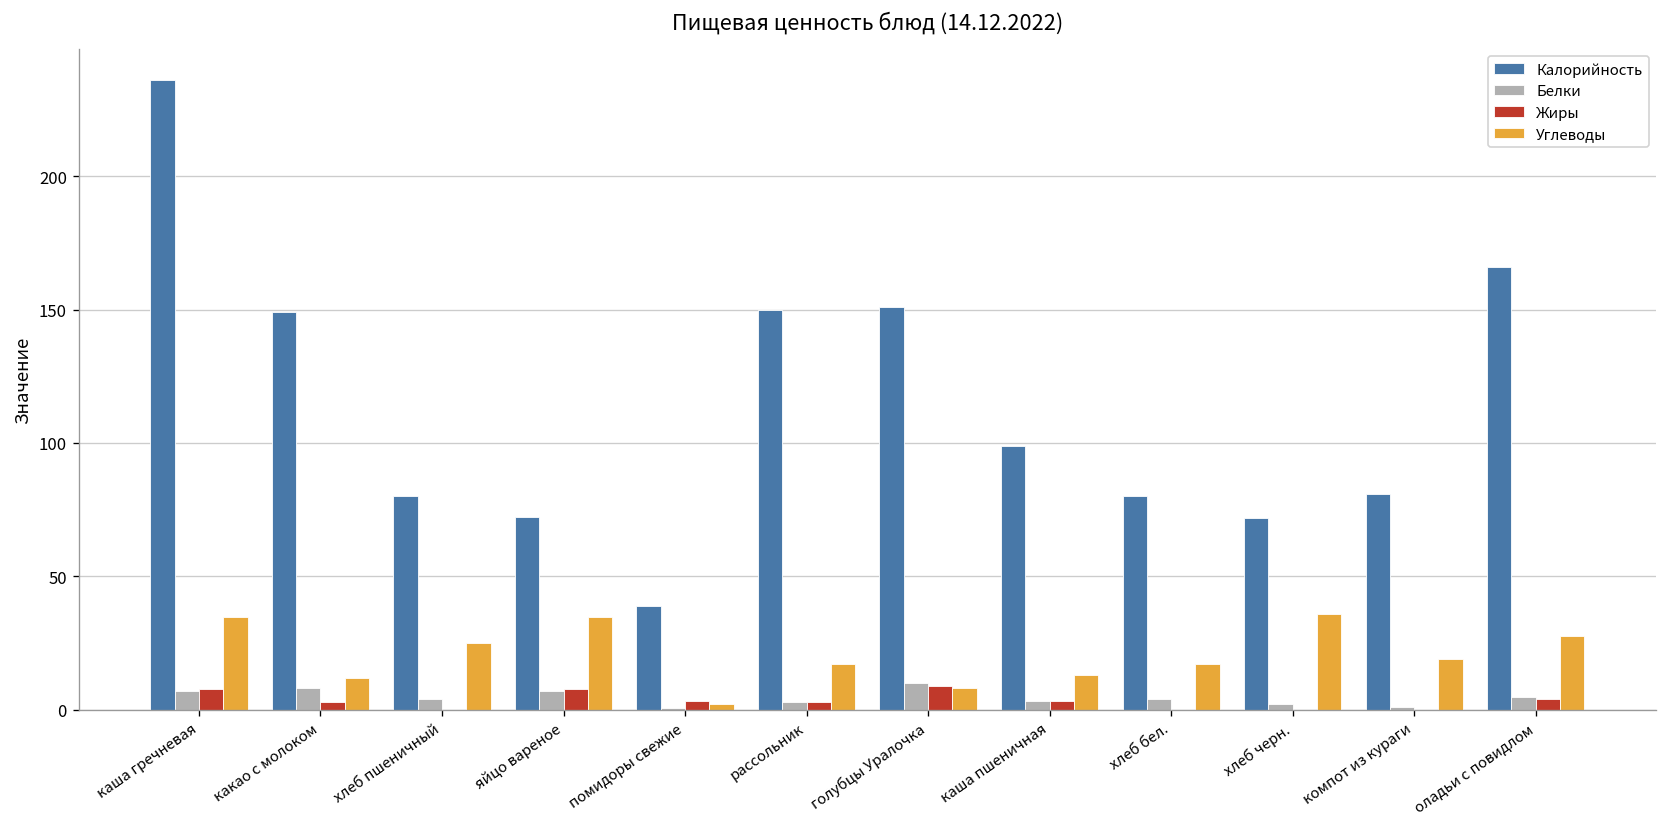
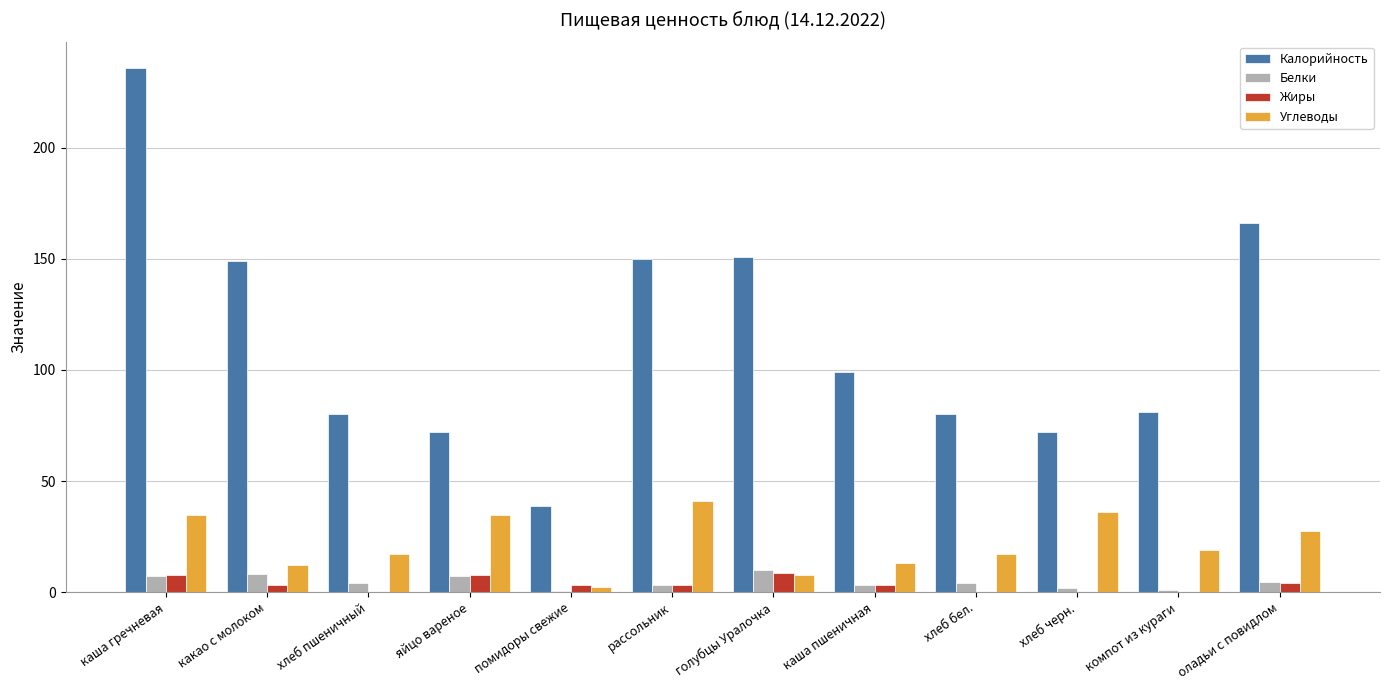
  {
    "Калорийность": {
      "каша гречневая": 236,
      "какао с молоком": 149,
      "хлеб пшеничный": 80,
      "яйцо вареное": 72,
      "помидоры свежие": 39,
      "рассольник": 150,
      "голубцы Уралочка": 151,
      "каша пшеничная": 99,
      "хлеб бел.": 80,
      "хлеб черн.": 72,
      "компот из кураги": 81,
      "оладьи с повидлом": 166
    },
    "Белки": {
      "каша гречневая": 7,
      "какао с молоком": 8,
      "хлеб пшеничный": 4,
      "яйцо вареное": 7,
      "рассольник": 3,
      "голубцы Уралочка": 10,
      "каша пшеничная": 3,
      "хлеб бел.": 4,
      "хлеб черн.": 2,
      "оладьи с повидлом": 5
    },
    "Жиры": {
      "каша гречневая": 8,
      "какао с молоком": 3,
      "хлеб пшеничный": 0,
      "яйцо вареное": 8,
      "помидоры свежие": 3,
      "рассольник": 3,
      "голубцы Уралочка": 9,
      "каша пшеничная": 3,
      "хлеб бел.": 0,
      "хлеб черн.": 0,
      "компот из кураги": 0,
      "оладьи с повидлом": 4
    },
    "Углеводы": {
      "каша гречневая": 35,
      "какао с молоком": 12,
-     "хлеб пшеничный": 25,
+     "хлеб пшеничный": 17,
      "яйцо вареное": 35,
      "помидоры свежие": 2,
-     "рассольник": 17,
+     "рассольник": 41,
      "голубцы Уралочка": 8,
      "каша пшеничная": 13,
      "хлеб бел.": 17,
      "хлеб черн.": 36,
      "компот из кураги": 19,
      "оладьи с повидлом": 28
    }
  }
